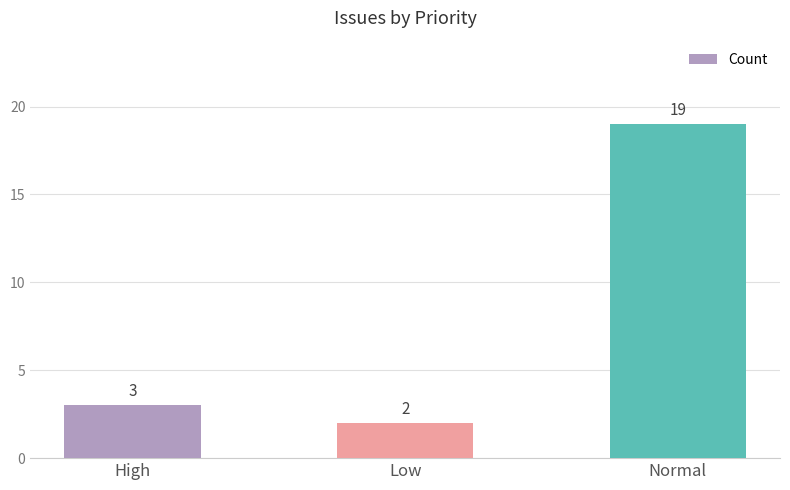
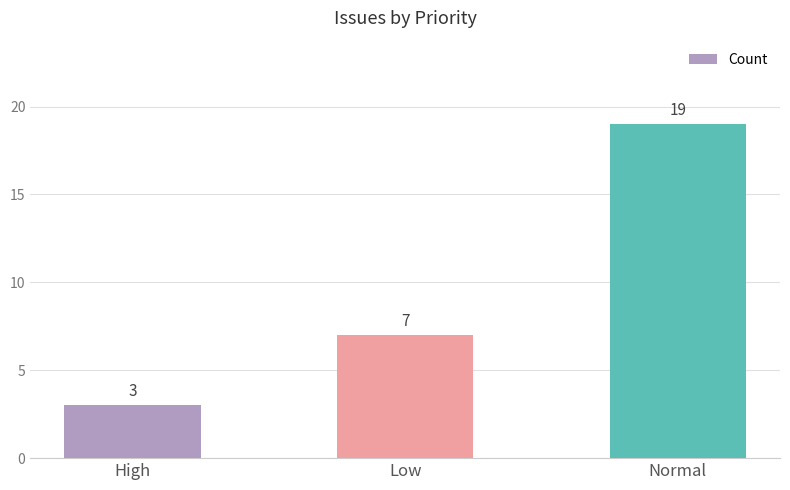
  {
    "High": 3,
-   "Low": 2,
+   "Low": 7,
    "Normal": 19
  }
